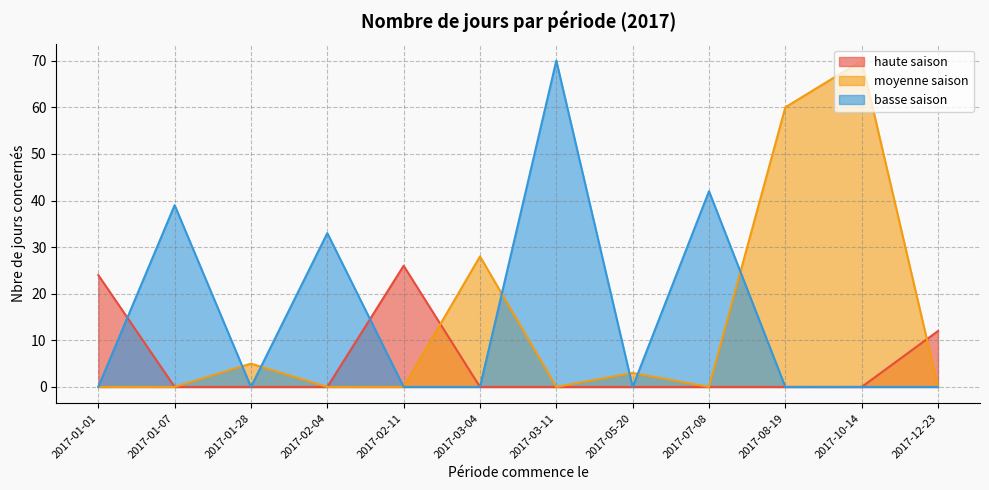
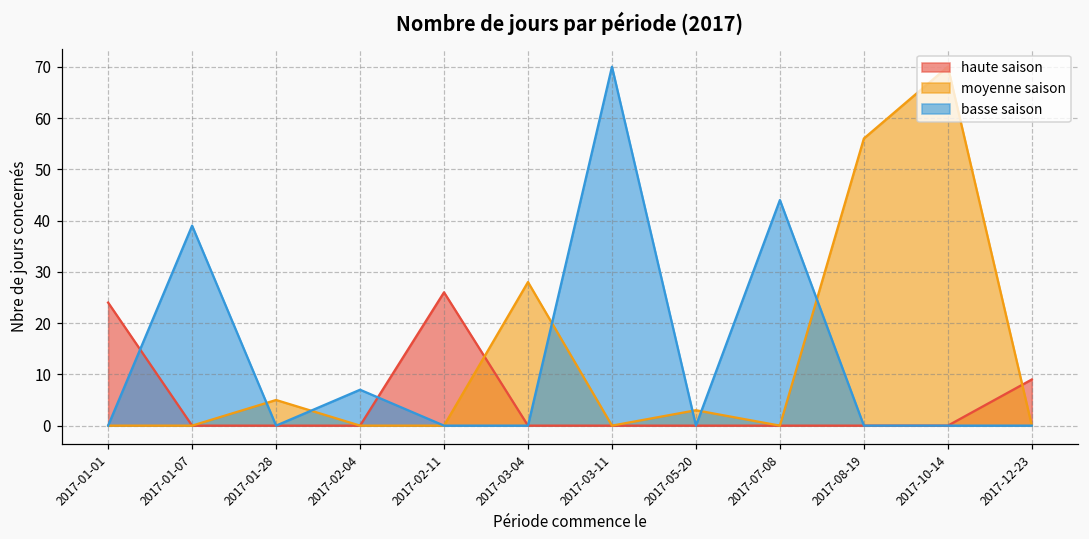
  {
    "haute saison": {
      "2017-01-01": 24,
      "2017-02-11": 26,
-     "2017-12-23": 12
+     "2017-12-23": 9
    },
    "moyenne saison": {
      "2017-01-28": 5,
      "2017-03-04": 28,
      "2017-05-20": 3,
-     "2017-08-19": 60
+     "2017-08-19": 56
    },
    "basse saison": {
      "2017-01-07": 39,
-     "2017-02-04": 33,
+     "2017-02-04": 7,
      "2017-03-11": 70,
-     "2017-07-08": 42
+     "2017-07-08": 44
    }
  }
